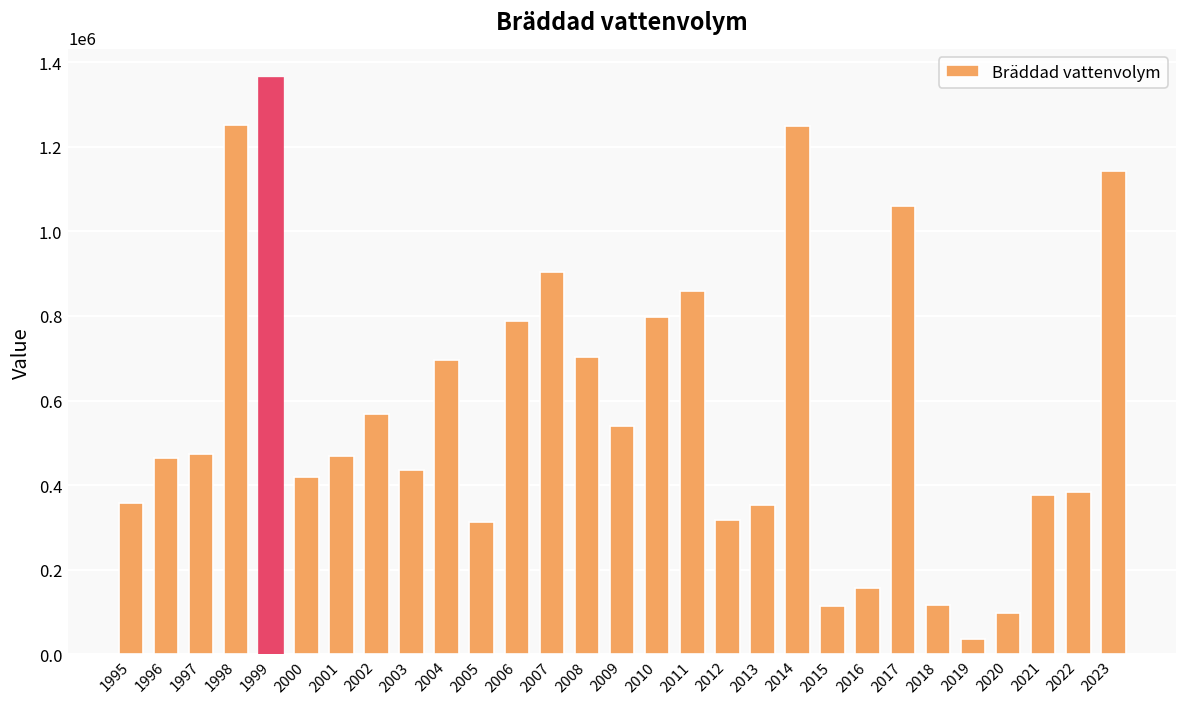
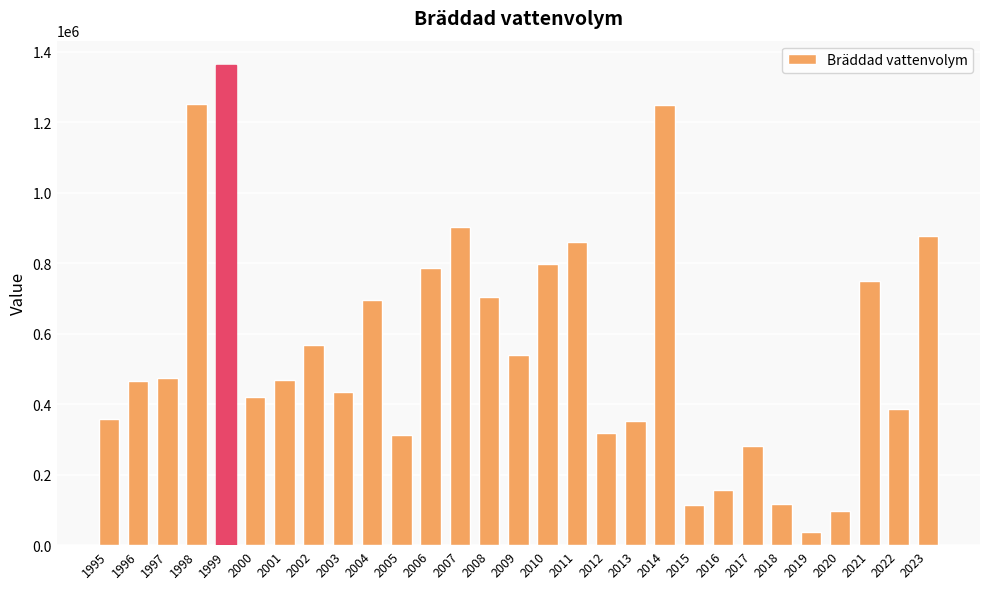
  {
    "1995": 360000,
    "1996": 470000,
    "1997": 470000,
    "1998": 1250000,
    "1999": 1360000,
    "2000": 420000,
    "2001": 470000,
    "2002": 570000,
    "2003": 440000,
    "2004": 700000,
    "2005": 310000,
    "2006": 790000,
    "2007": 900000,
    "2008": 700000,
    "2009": 540000,
    "2010": 800000,
    "2011": 860000,
    "2012": 320000,
    "2013": 350000,
    "2014": 1250000,
    "2015": 110000,
    "2016": 160000,
-   "2017": 1060000,
+   "2017": 280000,
    "2018": 120000,
    "2019": 40000,
    "2020": 100000,
-   "2021": 380000,
+   "2021": 750000,
    "2022": 380000,
-   "2023": 1140000
+   "2023": 880000
  }
